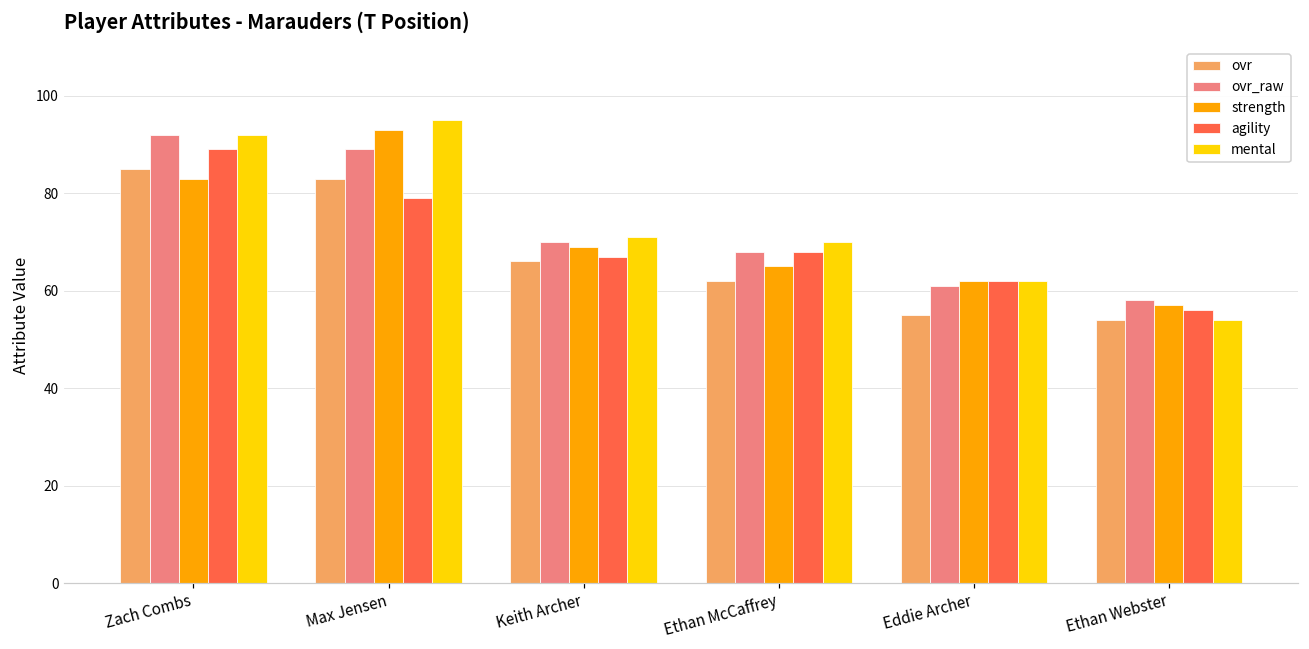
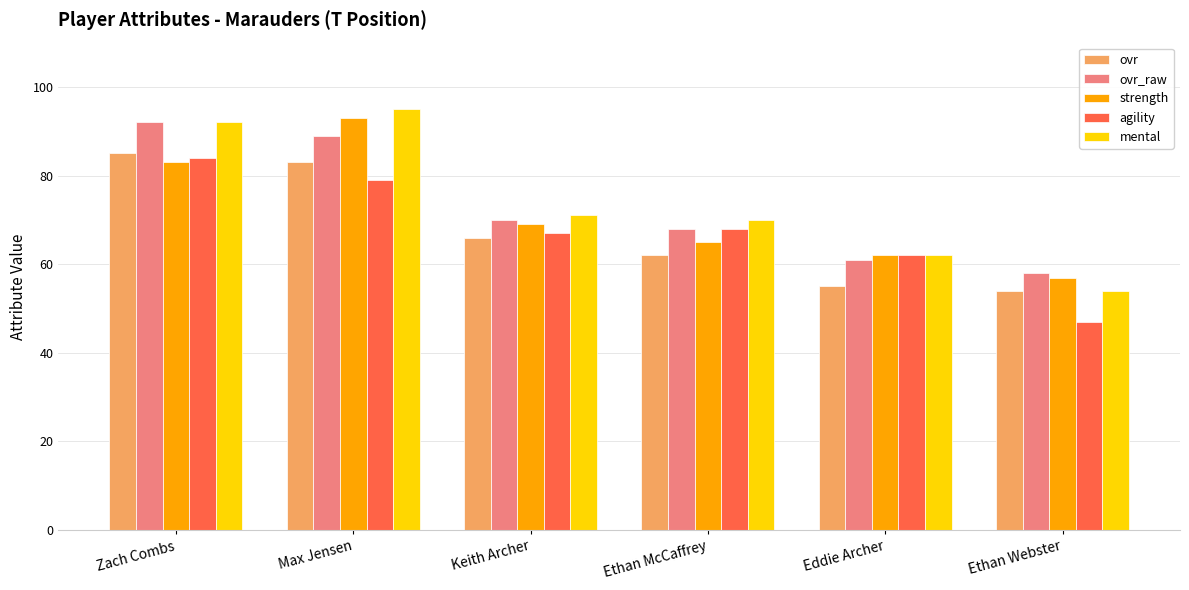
  {
    "agility": {
-     "Zach Combs": 89,
+     "Zach Combs": 84,
      "Max Jensen": 79,
      "Keith Archer": 67,
      "Ethan McCaffrey": 68,
      "Eddie Archer": 62,
-     "Ethan Webster": 56
+     "Ethan Webster": 47
    }
  }
